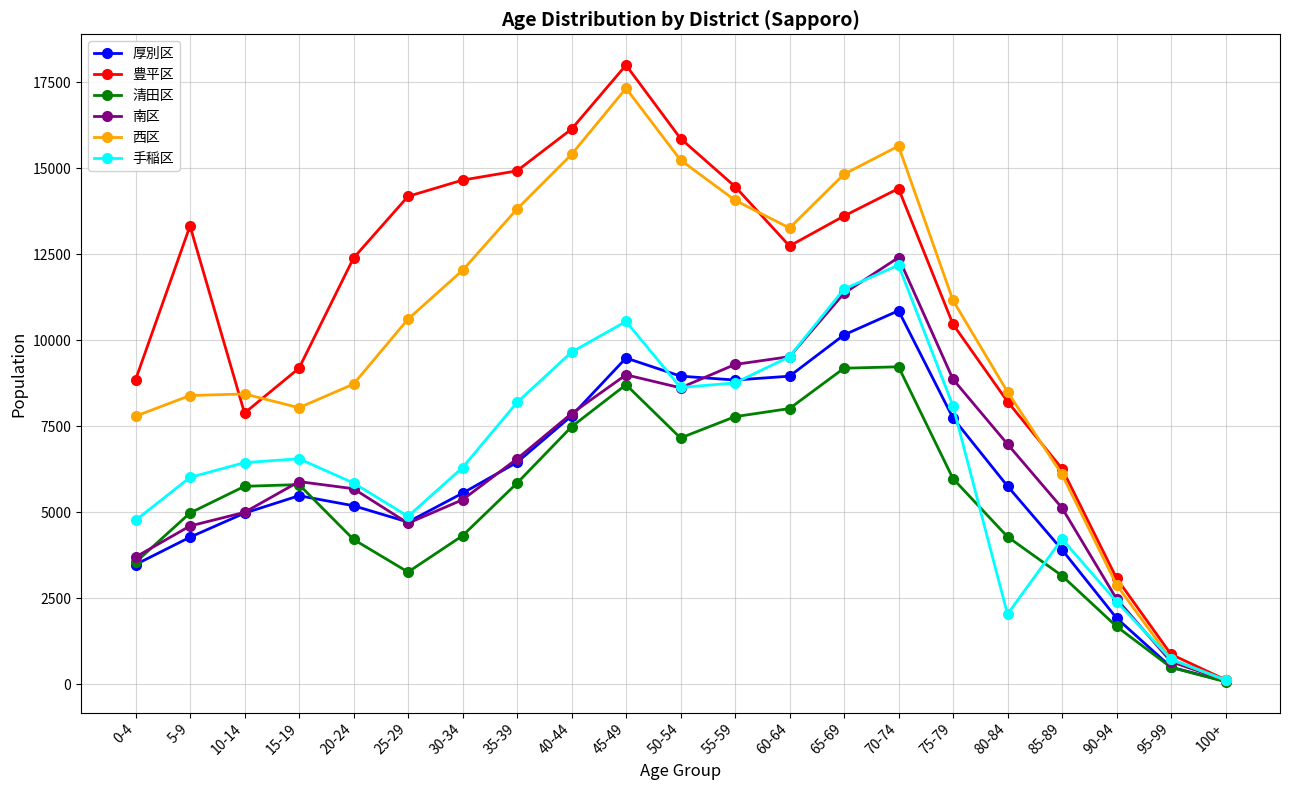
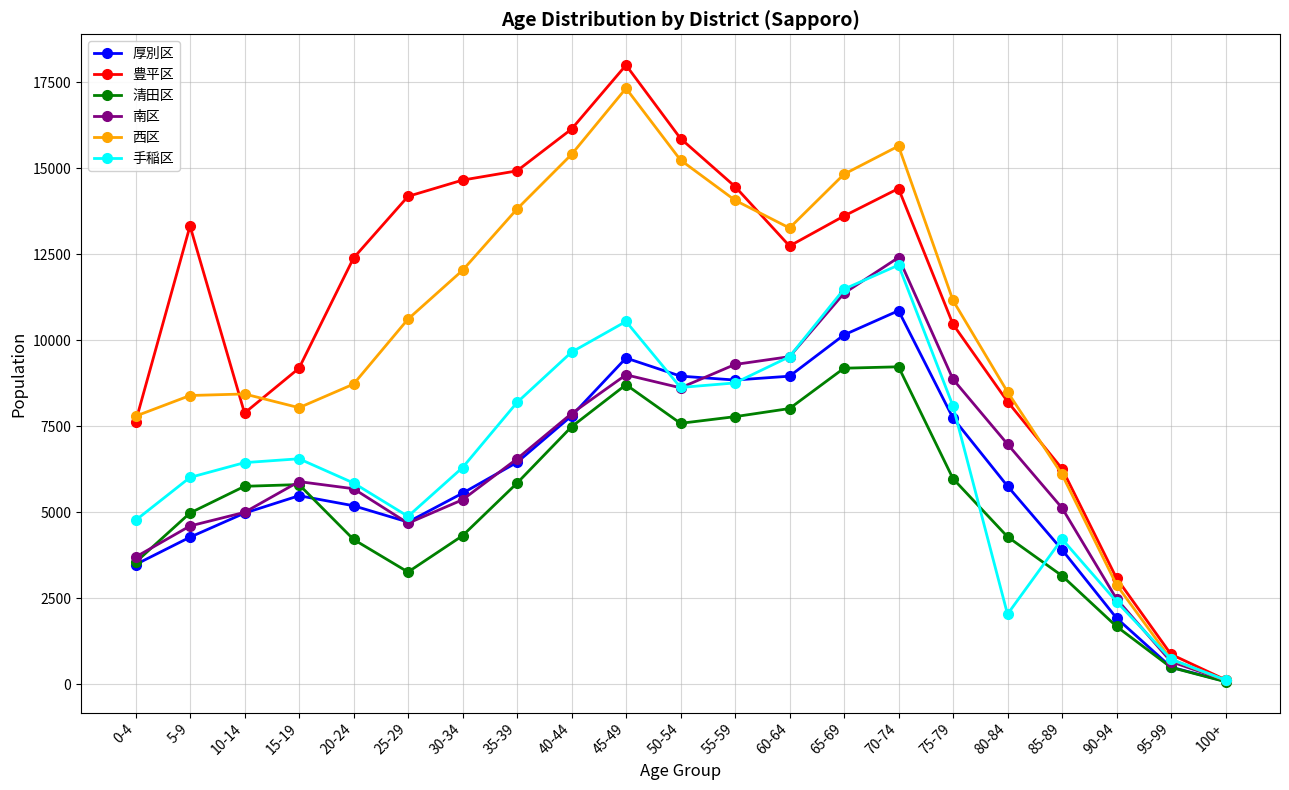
  {
    "厚別区": {
      "5-9": 4300,
      "15-19": 5500,
      "20-24": 5200,
      "30-34": 5600,
      "35-39": 6400,
      "45-49": 9500,
      "50-54": 9000,
      "55-59": 8800,
      "60-64": 9000,
      "65-69": 10200,
      "70-74": 10900,
      "75-79": 7700,
      "80-84": 5800,
      "85-89": 3900,
      "90-94": 1900
    },
    "豊平区": {
-     "0-4": 8900,
+     "0-4": 7600,
      "5-9": 13300,
      "10-14": 7900,
      "15-19": 9200,
      "20-24": 12400,
      "25-29": 14200,
      "30-34": 14700,
      "35-39": 14900,
      "40-44": 16100,
      "45-49": 18000,
      "50-54": 15900,
      "55-59": 14500,
      "60-64": 12700,
      "65-69": 13600,
      "70-74": 14400,
      "75-79": 10500,
      "80-84": 8200,
      "85-89": 6300,
      "90-94": 3100,
      "95-99": 900
    },
    "清田区": {
      "5-9": 5000,
      "10-14": 5800,
      "15-19": 5800,
      "20-24": 4200,
      "25-29": 3300,
      "30-34": 4300,
      "35-39": 5800,
      "40-44": 7500,
      "45-49": 8700,
-     "50-54": 7200,
+     "50-54": 7600,
      "55-59": 7800,
      "60-64": 8000,
      "65-69": 9200,
      "70-74": 9200,
      "75-79": 6000,
      "80-84": 4300,
      "85-89": 3200,
      "90-94": 1700
    },
    "南区": {
      "0-4": 3700,
      "5-9": 4600,
      "15-19": 5900,
      "20-24": 5700,
      "30-34": 5400,
      "35-39": 6600,
      "45-49": 9000,
      "55-59": 9300,
      "65-69": 11400,
      "70-74": 12400,
      "75-79": 8900,
      "80-84": 7000,
      "85-89": 5100,
      "90-94": 2500
    },
    "西区": {
      "0-4": 7800,
      "5-9": 8400,
      "10-14": 8400,
      "15-19": 8000,
      "20-24": 8700,
      "25-29": 10600,
      "30-34": 12000,
      "35-39": 13800,
      "40-44": 15400,
      "45-49": 17300,
      "50-54": 15200,
      "55-59": 14100,
      "60-64": 13300,
      "65-69": 14800,
      "70-74": 15600,
      "75-79": 11200,
      "80-84": 8500,
      "85-89": 6100,
      "90-94": 2900
    },
    "手稲区": {
      "0-4": 4800,
      "5-9": 6000,
      "10-14": 6400,
      "15-19": 6600,
      "20-24": 5900,
      "25-29": 4900,
      "30-34": 6300,
      "35-39": 8200,
      "40-44": 9700,
      "45-49": 10500,
      "55-59": 8800,
      "65-69": 11500,
      "70-74": 12200,
      "75-79": 8100,
      "80-84": 2000,
      "85-89": 4200,
      "90-94": 2400
    }
  }
